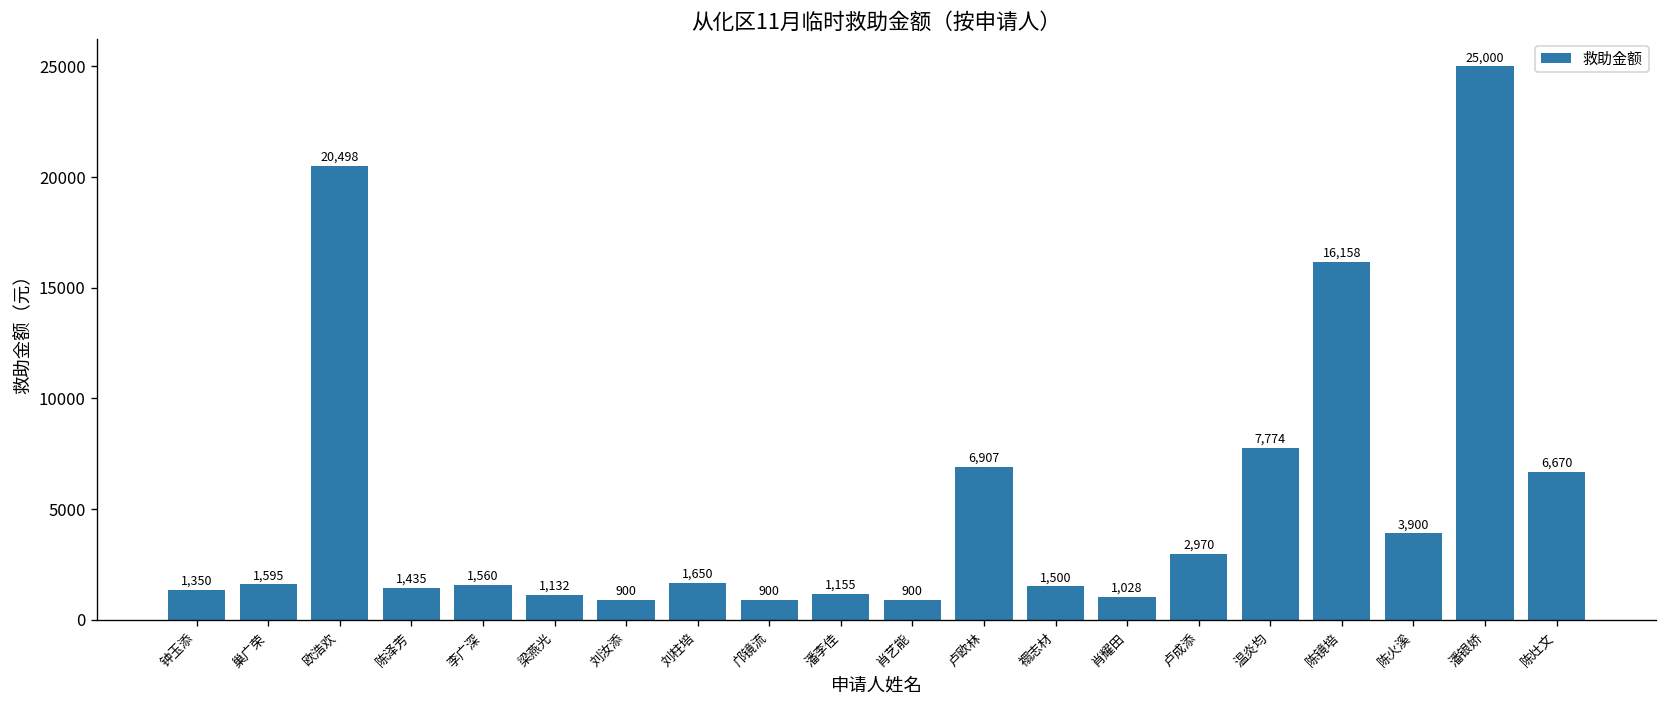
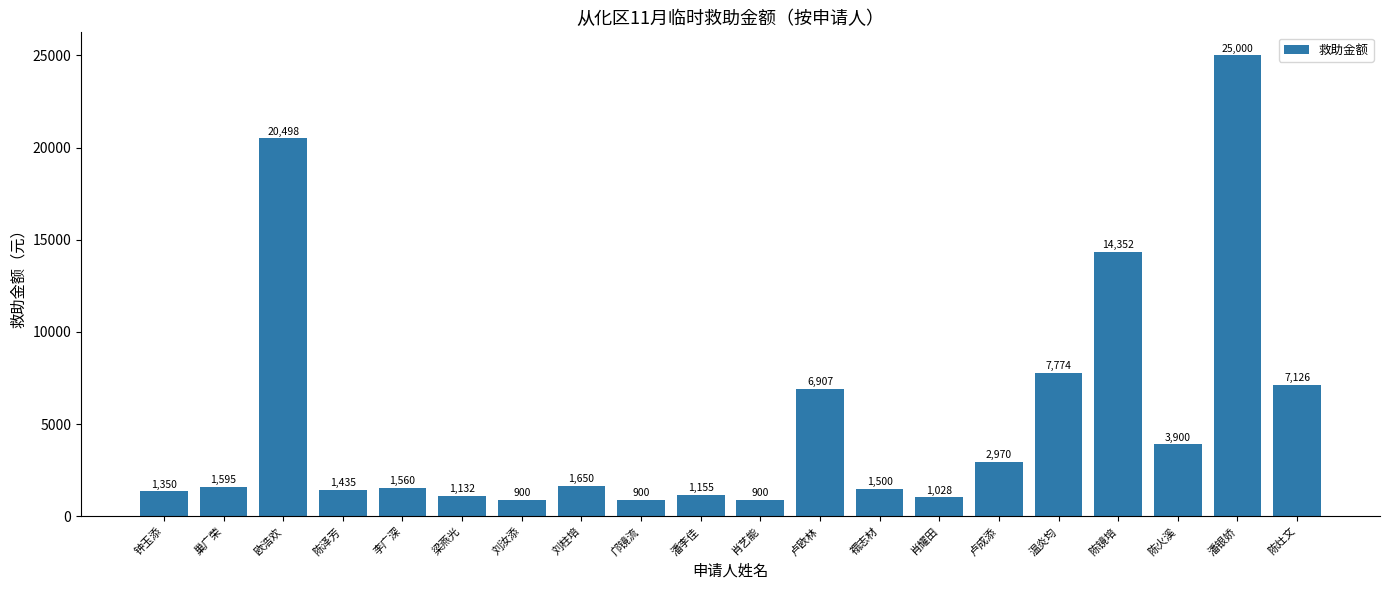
  {
    "钟玉添": "1,350",
    "巢广荣": "1,595",
    "欧浩欢": "20,498",
    "陈泽芳": "1,435",
    "李广深": "1,560",
    "梁燕光": "1,132",
    "刘汝添": "900",
    "刘柱培": "1,650",
    "邝镜流": "900",
    "潘李佳": "1,155",
    "肖艺能": "900",
    "卢欧林": "6,907",
    "禤志材": "1,500",
    "肖耀田": "1,028",
    "卢成添": "2,970",
    "温炎均": "7,774",
-   "陈镜培": "16,158",
+   "陈镜培": "14,352",
    "陈火溪": "3,900",
    "潘银娇": "25,000",
-   "陈灶文": "6,670"
+   "陈灶文": "7,126"
  }
